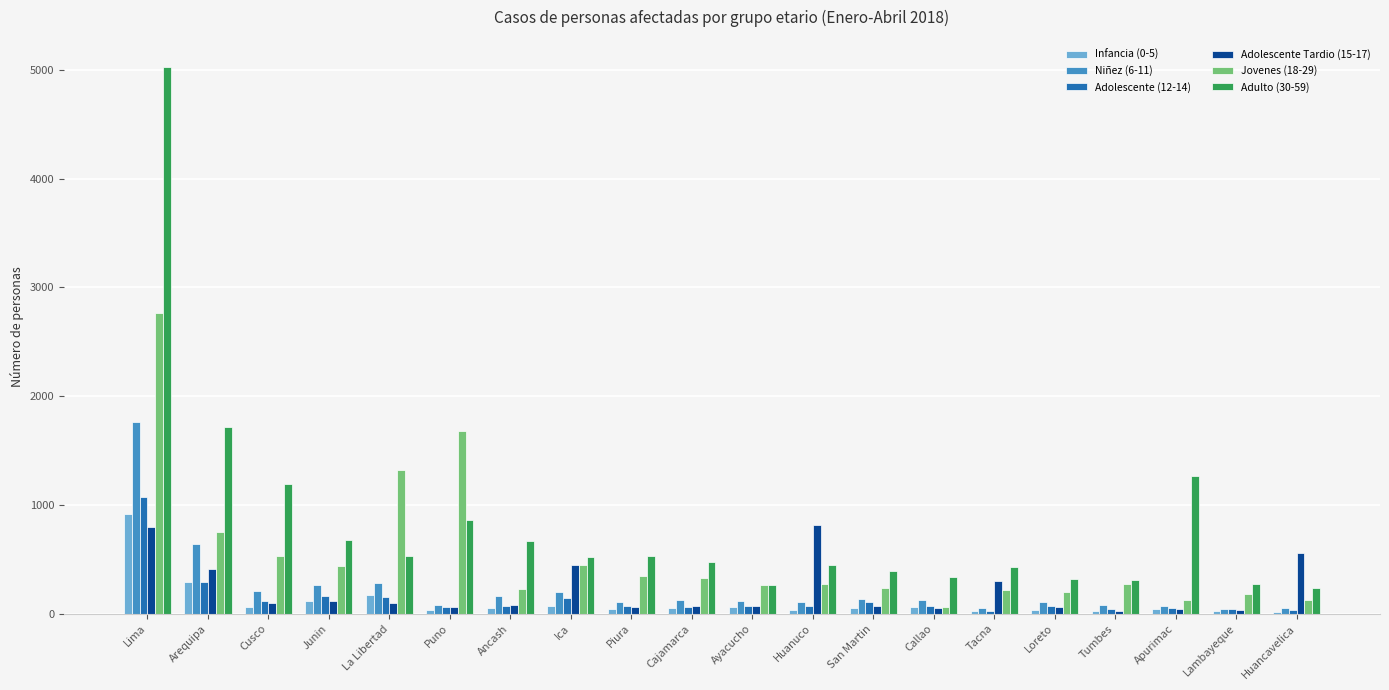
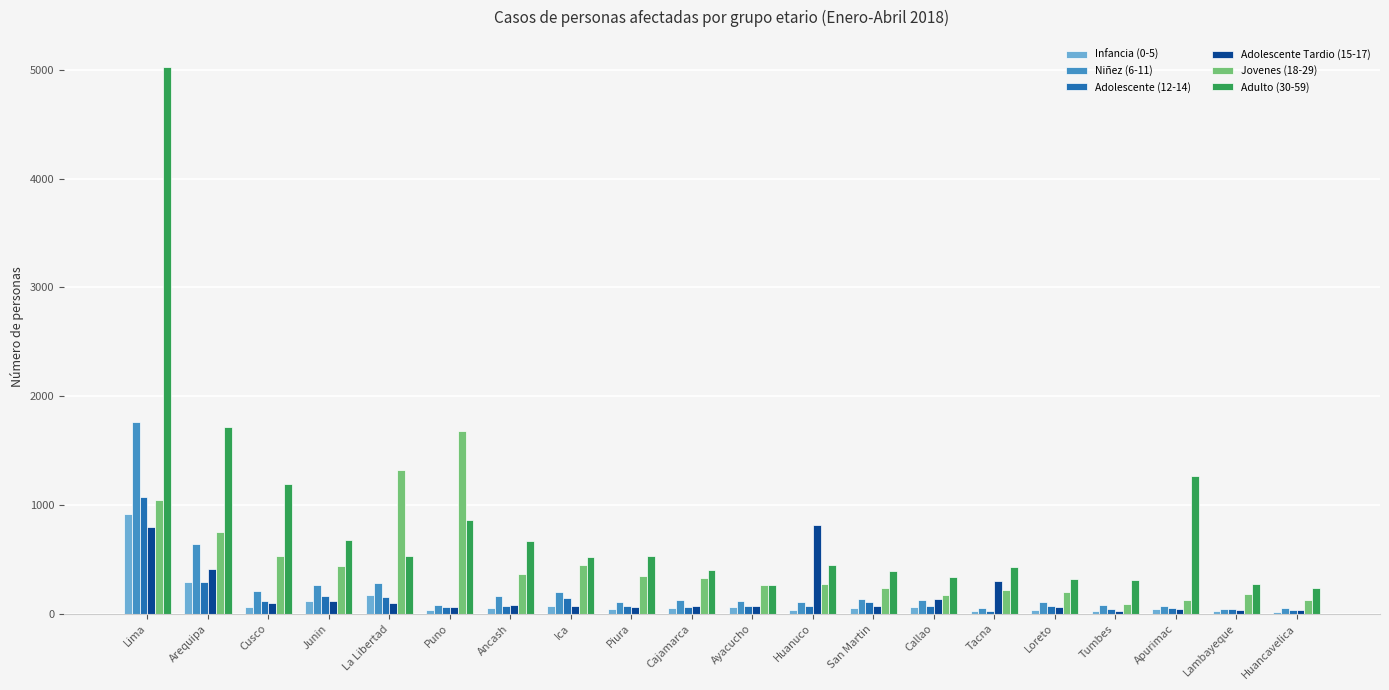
  {
    "Adolescente Tardio (15-17)": {
      "Lima": 800,
      "Arequipa": 410,
      "Cusco": 100,
      "Junin": 110,
      "La Libertad": 100,
      "Puno": 60,
      "Ancash": 80,
-     "Ica": 450,
+     "Ica": 70,
      "Piura": 60,
      "Cajamarca": 70,
      "Ayacucho": 70,
      "Huanuco": 810,
      "San Martin": 70,
-     "Callao": 50,
+     "Callao": 130,
      "Tacna": 310,
      "Loreto": 60,
      "Tumbes": 20,
      "Apurimac": 40,
      "Lambayeque": 30,
-     "Huancavelica": 560
+     "Huancavelica": 30
    },
    "Jovenes (18-29)": {
-     "Lima": 2760,
+     "Lima": 1050,
      "Arequipa": 750,
      "Cusco": 530,
      "Junin": 440,
      "La Libertad": 1320,
      "Puno": 1680,
-     "Ancash": 220,
+     "Ancash": 360,
      "Ica": 440,
      "Piura": 350,
      "Cajamarca": 320,
      "Ayacucho": 260,
      "Huanuco": 270,
      "San Martin": 230,
-     "Callao": 60,
+     "Callao": 180,
      "Tacna": 220,
      "Loreto": 200,
-     "Tumbes": 270,
+     "Tumbes": 90,
      "Apurimac": 120,
      "Lambayeque": 180,
      "Huancavelica": 130
    },
    "Adulto (30-59)": {
      "Lima": 5020,
      "Arequipa": 1710,
      "Cusco": 1190,
      "Junin": 680,
      "La Libertad": 530,
      "Puno": 860,
      "Ancash": 670,
      "Ica": 520,
      "Piura": 530,
-     "Cajamarca": 480,
+     "Cajamarca": 400,
      "Ayacucho": 260,
      "Huanuco": 450,
      "San Martin": 390,
      "Callao": 340,
      "Tacna": 430,
      "Loreto": 320,
      "Tumbes": 310,
      "Apurimac": 1260,
      "Lambayeque": 270,
      "Huancavelica": 240
    }
  }
